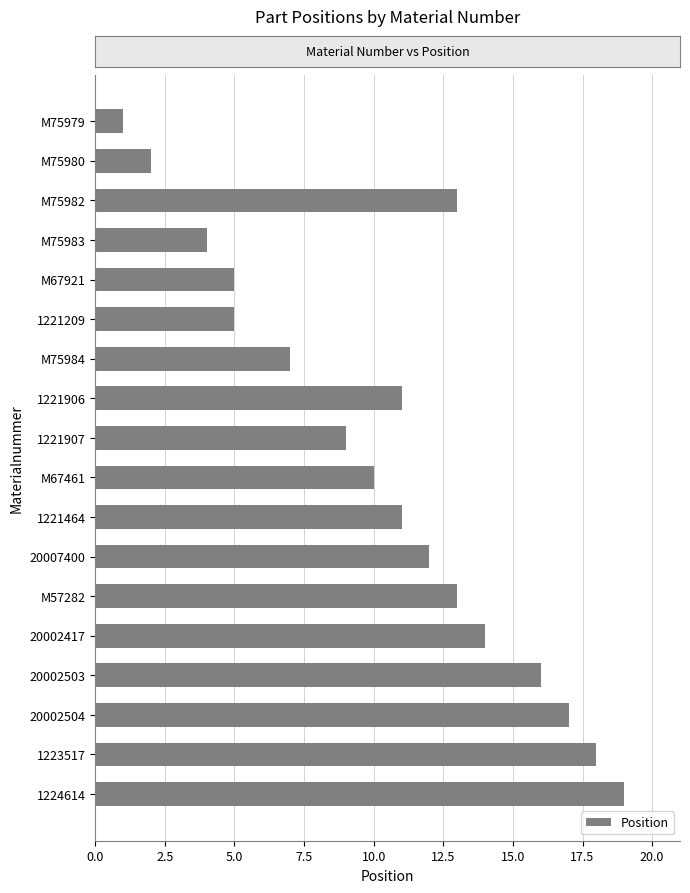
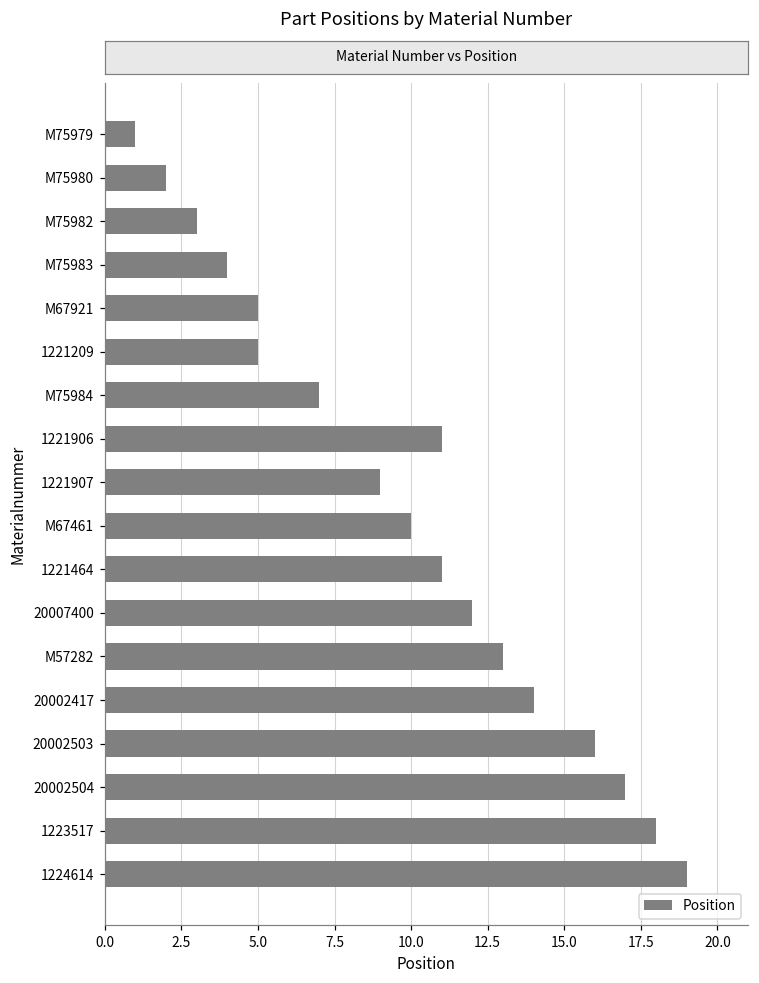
  {
    "M75979": 1,
    "M75980": 2,
-   "M75982": 13,
+   "M75982": 3,
    "M75983": 4,
    "M67921": 5,
    "1221209": 5,
    "M75984": 7,
    "1221906": 11,
    "1221907": 9,
    "M67461": 10,
    "1221464": 11,
    "20007400": 12,
    "M57282": 13,
    "20002417": 14,
    "20002503": 16,
    "20002504": 17,
    "1223517": 18,
    "1224614": 19
  }
